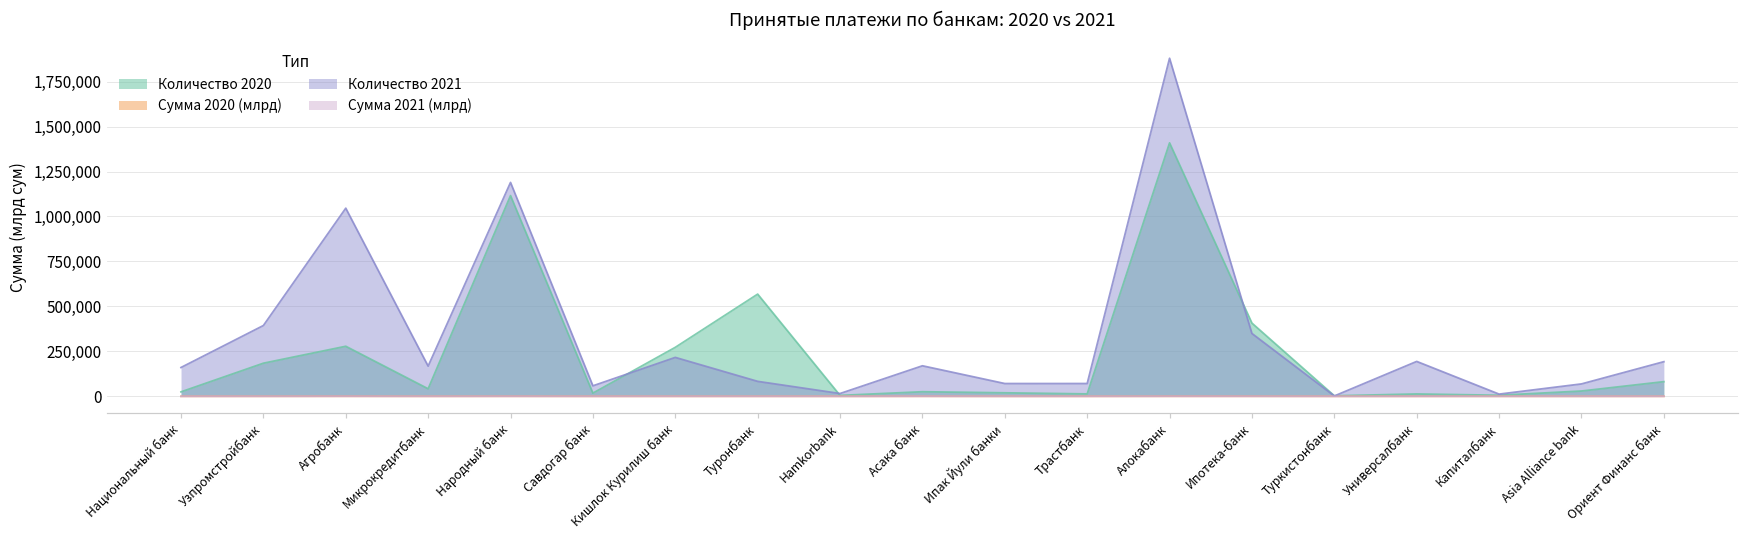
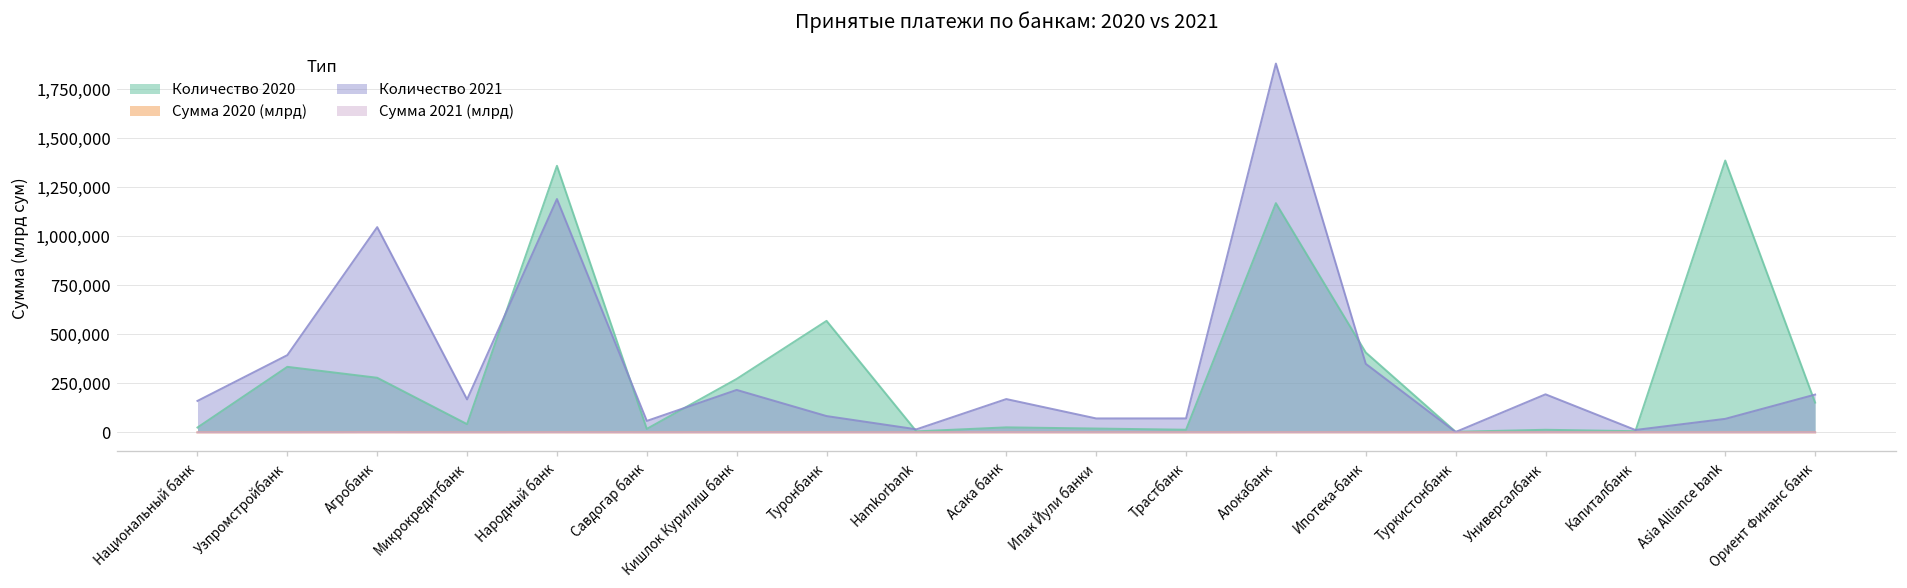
  {
    "Количество 2020": {
      "Национальный банк": "20,000",
-     "Узпромстройбанк": "180,000",
+     "Узпромстройбанк": "330,000",
      "Агробанк": "280,000",
      "Микрокредитбанк": "40,000",
-     "Народный банк": "1,120,000",
+     "Народный банк": "1,360,000",
      "Савдогар банк": "20,000",
      "Кишлок Курилиш банк": "270,000",
      "Туронбанк": "570,000",
      "Асака банк": "30,000",
      "Ипак Йули банки": "20,000",
-     "Алокабанк": "1,410,000",
+     "Алокабанк": "1,170,000",
      "Ипотека-банк": "410,000",
-     "Asia Alliance bank": "30,000",
-     "Ориент Финанс банк": "80,000"
+     "Asia Alliance bank": "1,390,000",
+     "Ориент Финанс банк": "150,000"
    }
  }
